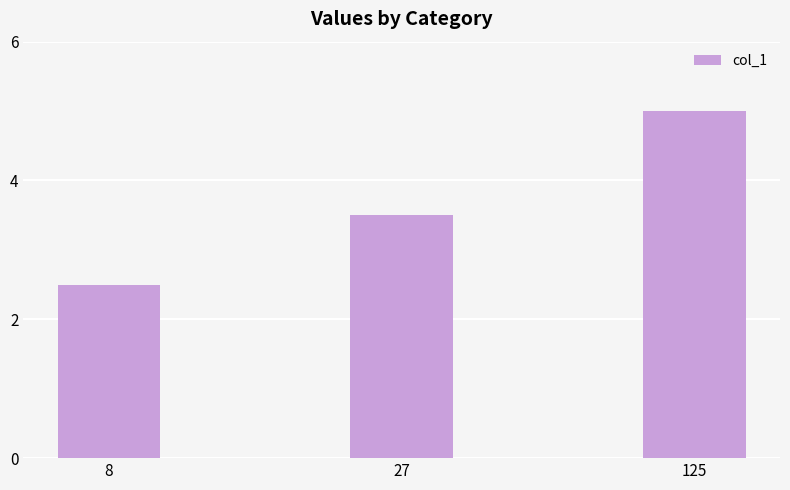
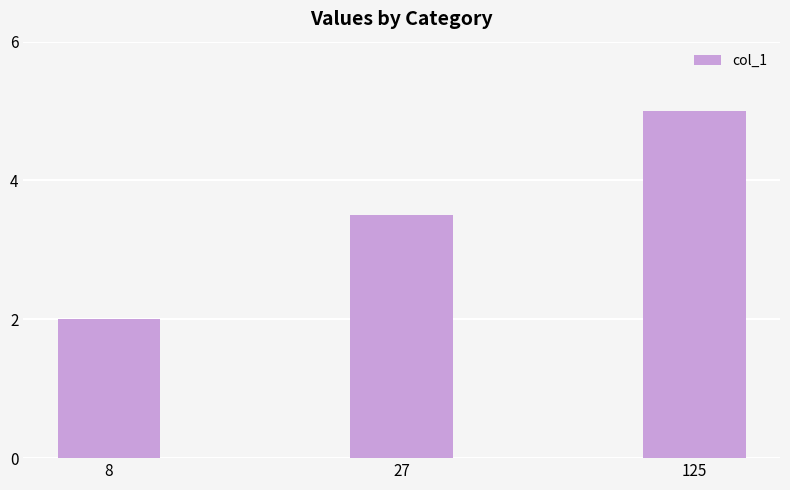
  {
-   "8": 2.5,
+   "8": 2.0,
    "27": 3.5,
    "125": 5.0
  }
